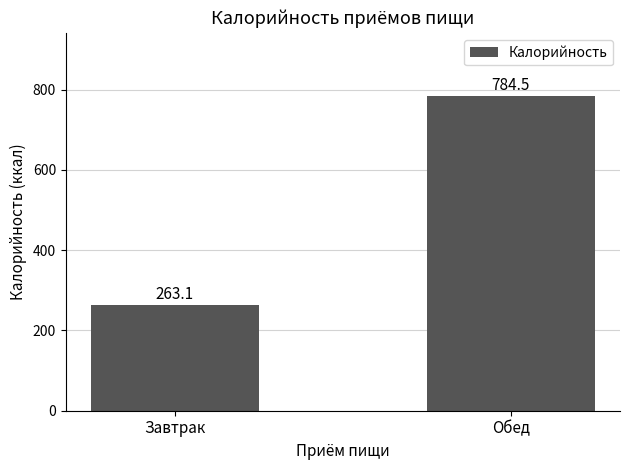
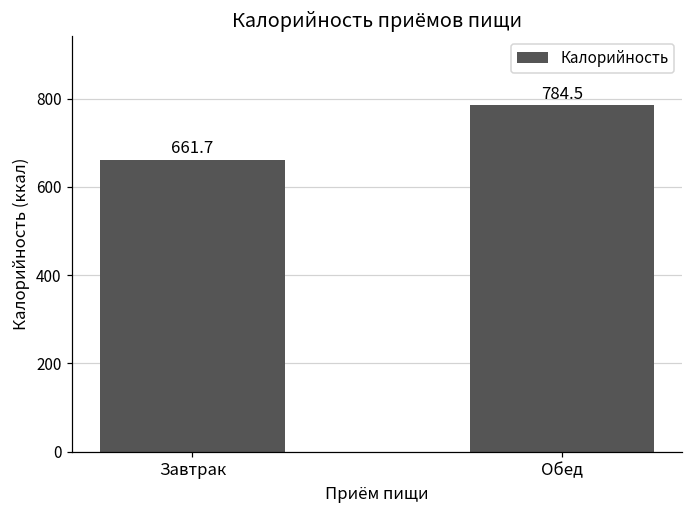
  {
-   "Завтрак": 263.1,
+   "Завтрак": 661.7,
    "Обед": 784.5
  }
